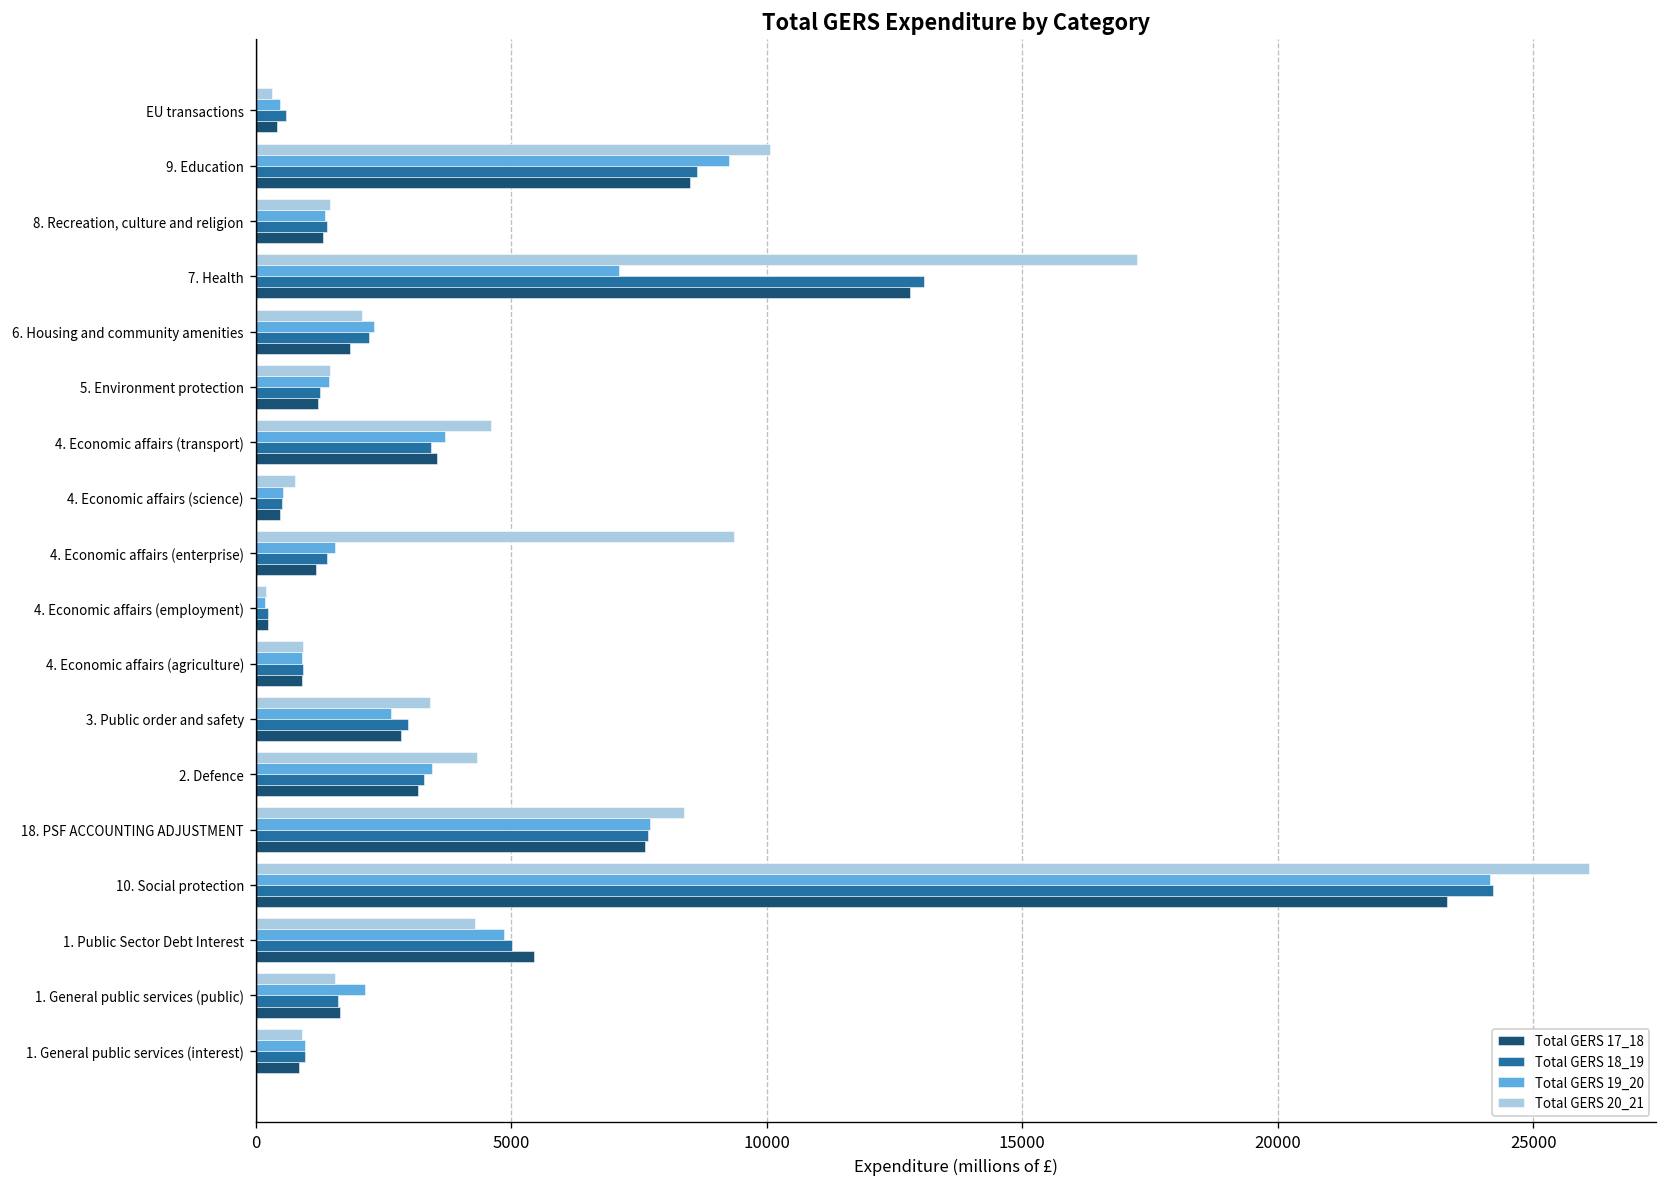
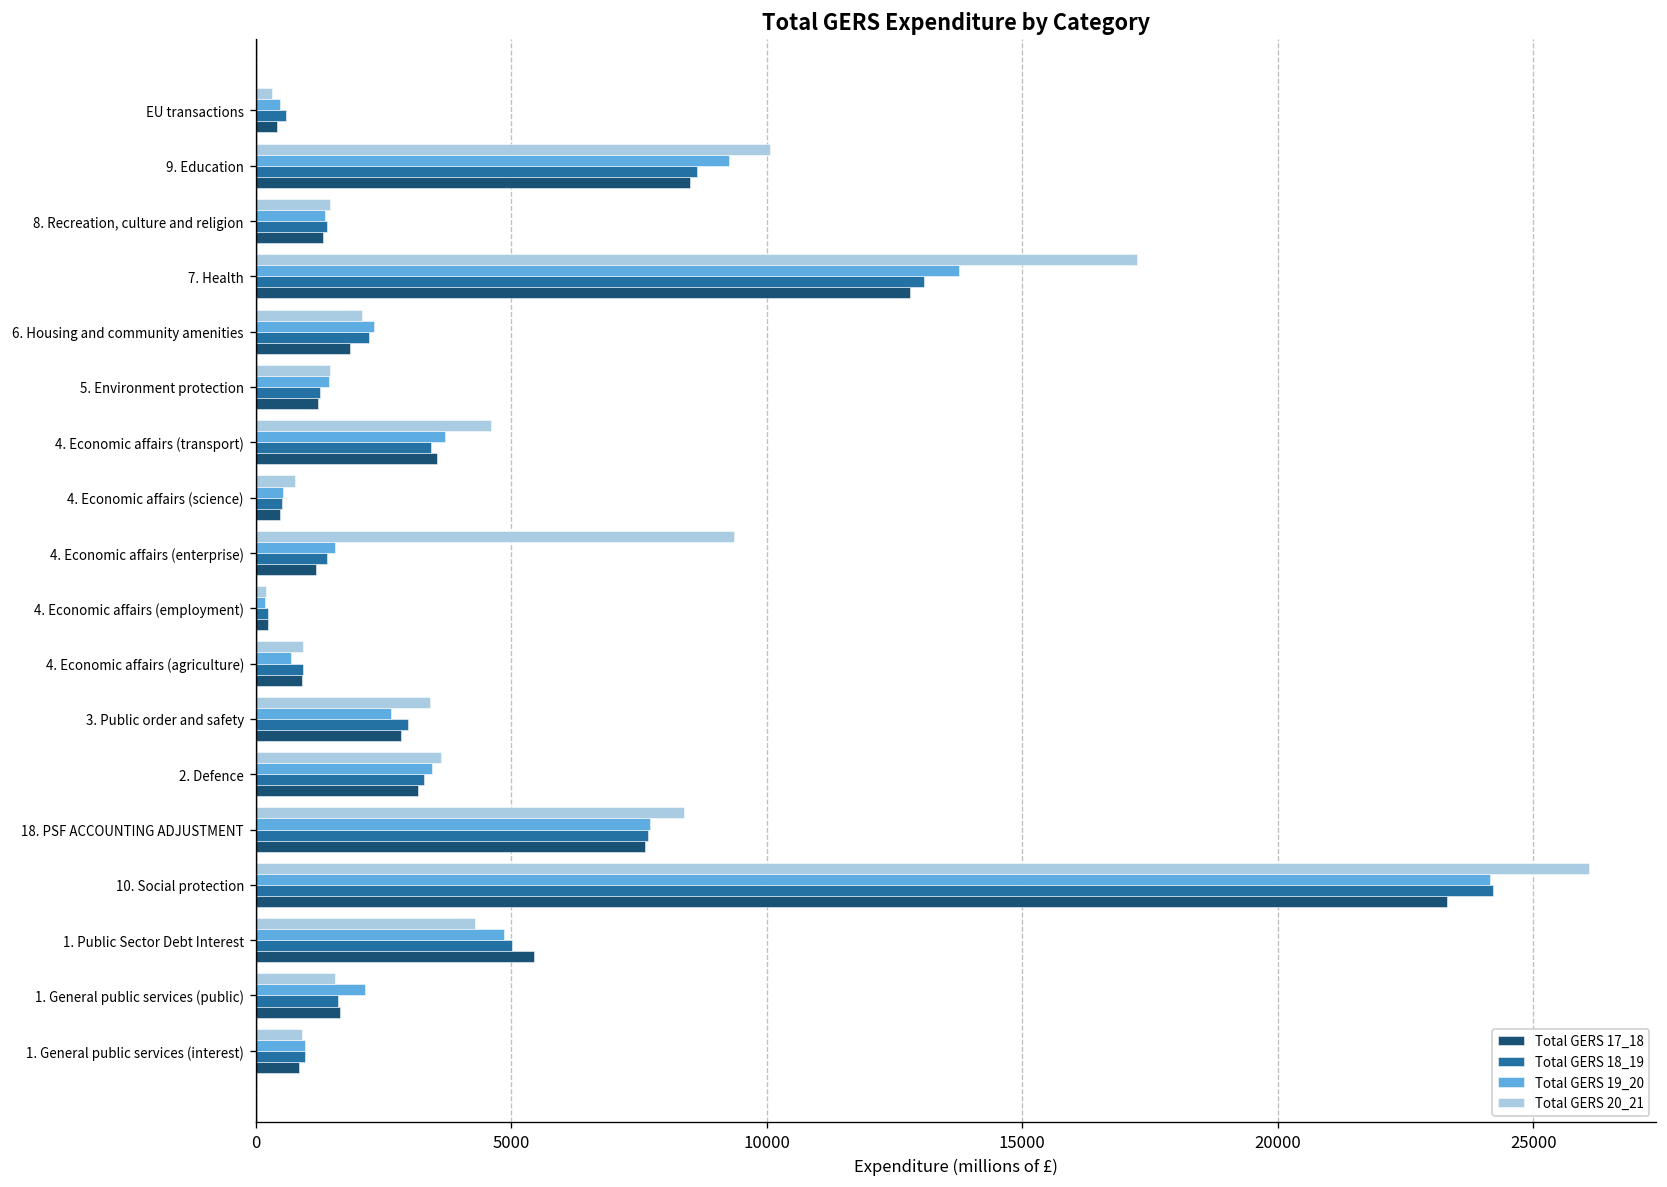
  {
    "Total GERS 19_20": {
      "EU transactions": 500,
      "9. Education": 9300,
      "8. Recreation, culture and religion": 1400,
-     "7. Health": 7100,
+     "7. Health": 13800,
      "6. Housing and community amenities": 2300,
      "5. Environment protection": 1400,
      "4. Economic affairs (transport)": 3700,
      "4. Economic affairs (science)": 500,
      "4. Economic affairs (enterprise)": 1600,
      "4. Economic affairs (employment)": 200,
-     "4. Economic affairs (agriculture)": 900,
+     "4. Economic affairs (agriculture)": 700,
      "3. Public order and safety": 2700,
      "2. Defence": 3500,
      "18. PSF ACCOUNTING ADJUSTMENT": 7700,
      "10. Social protection": 24200,
      "1. Public Sector Debt Interest": 4900,
      "1. General public services (public)": 2100,
      "1. General public services (interest)": 1000
    },
    "Total GERS 20_21": {
      "EU transactions": 300,
      "9. Education": 10100,
      "8. Recreation, culture and religion": 1500,
      "7. Health": 17200,
      "6. Housing and community amenities": 2100,
      "5. Environment protection": 1500,
      "4. Economic affairs (transport)": 4600,
      "4. Economic affairs (science)": 800,
      "4. Economic affairs (enterprise)": 9400,
      "4. Economic affairs (employment)": 200,
      "4. Economic affairs (agriculture)": 900,
      "3. Public order and safety": 3400,
-     "2. Defence": 4300,
+     "2. Defence": 3600,
      "18. PSF ACCOUNTING ADJUSTMENT": 8400,
      "10. Social protection": 26100,
      "1. Public Sector Debt Interest": 4300,
      "1. General public services (public)": 1600,
      "1. General public services (interest)": 900
    }
  }
